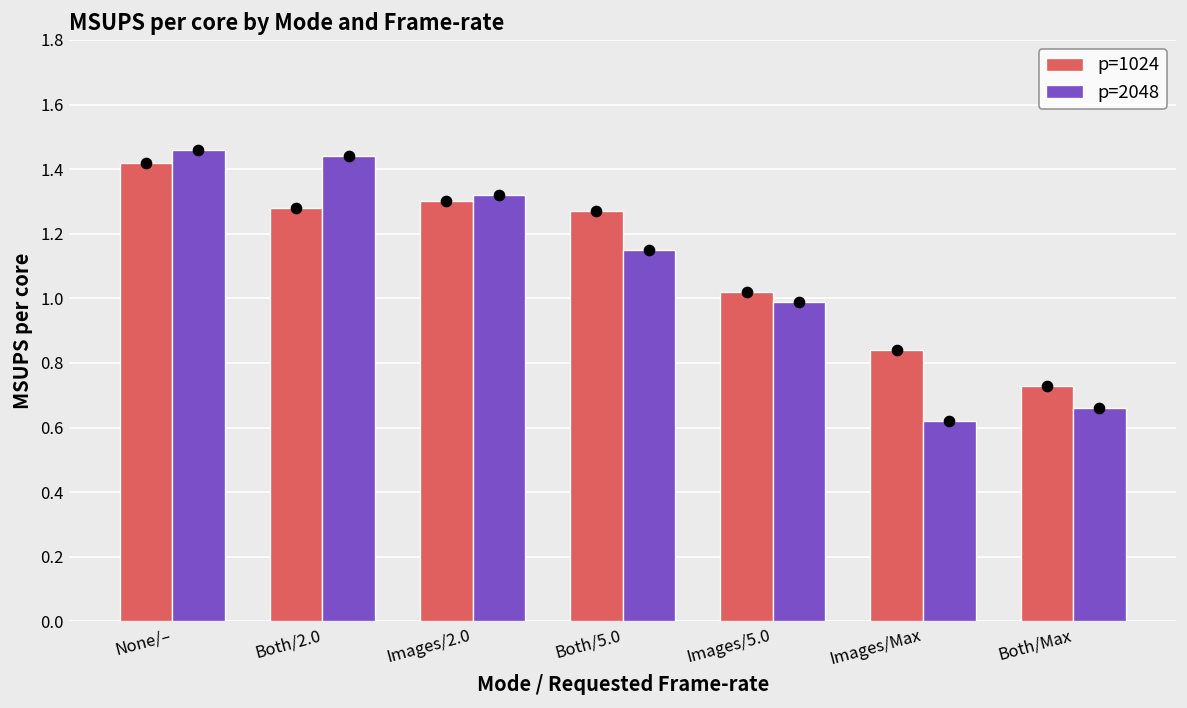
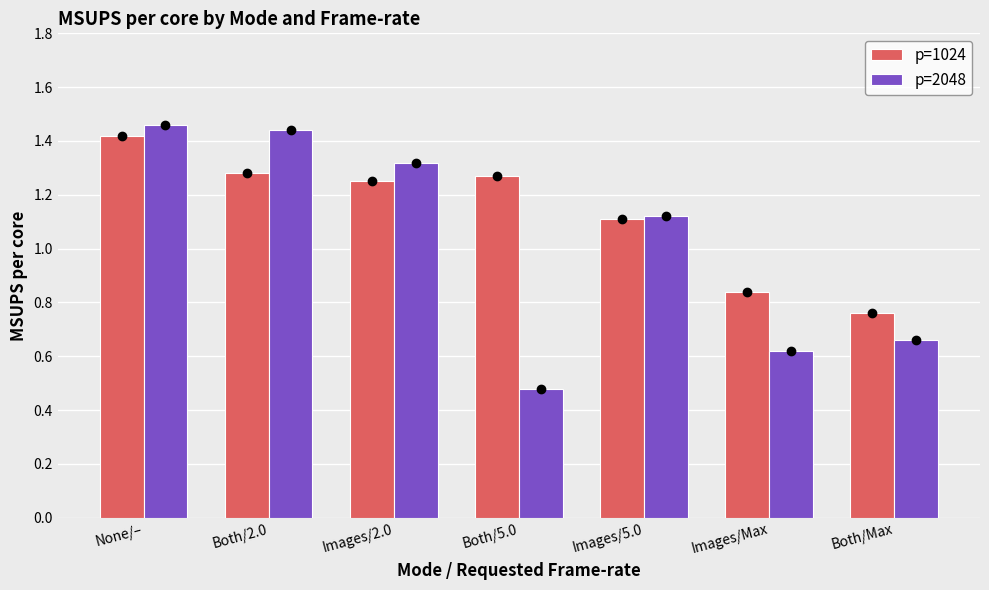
  {
    "p=1024": {
      "None/–": 1.42,
      "Both/2.0": 1.28,
-     "Images/2.0": 1.30,
+     "Images/2.0": 1.25,
      "Both/5.0": 1.27,
-     "Images/5.0": 1.02,
+     "Images/5.0": 1.11,
      "Images/Max": 0.84,
-     "Both/Max": 0.73
+     "Both/Max": 0.76
    },
    "p=2048": {
      "None/–": 1.46,
      "Both/2.0": 1.44,
      "Images/2.0": 1.32,
-     "Both/5.0": 1.15,
-     "Images/5.0": 0.99,
+     "Both/5.0": 0.48,
+     "Images/5.0": 1.12,
      "Images/Max": 0.62,
      "Both/Max": 0.66
    }
  }
